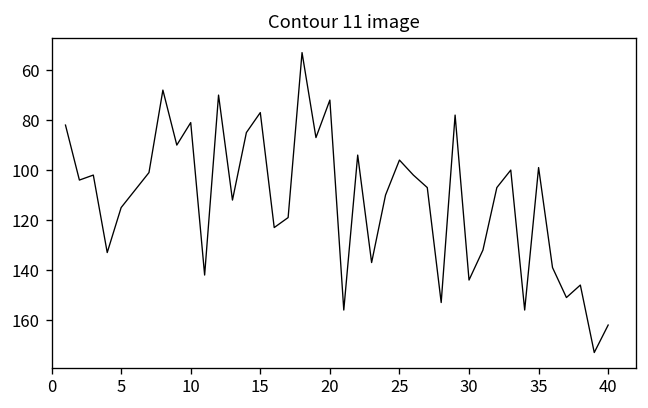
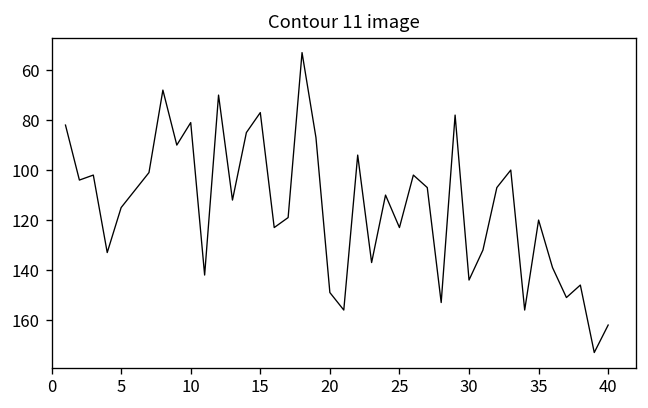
  {
    "5": 115,
    "10": 81,
    "15": 77,
-   "20": 72,
-   "25": 96,
+   "20": 149,
+   "25": 123,
    "30": 144,
-   "35": 99,
+   "35": 120,
    "40": 162
  }
